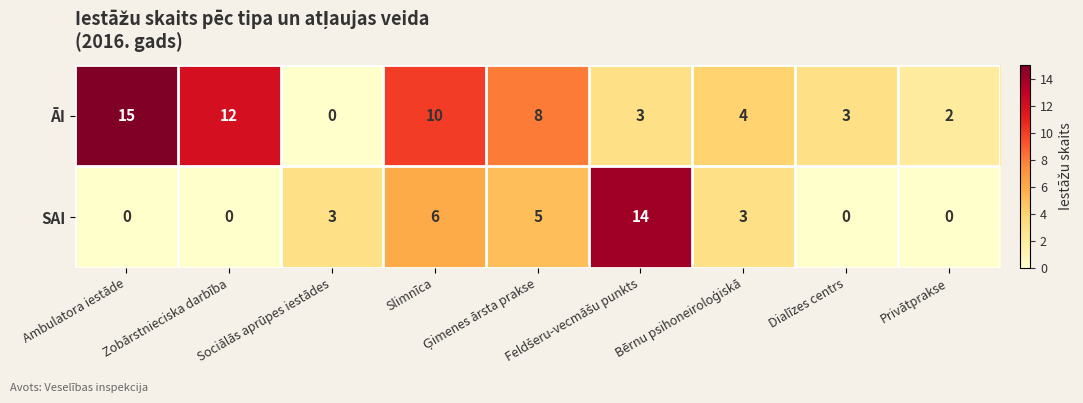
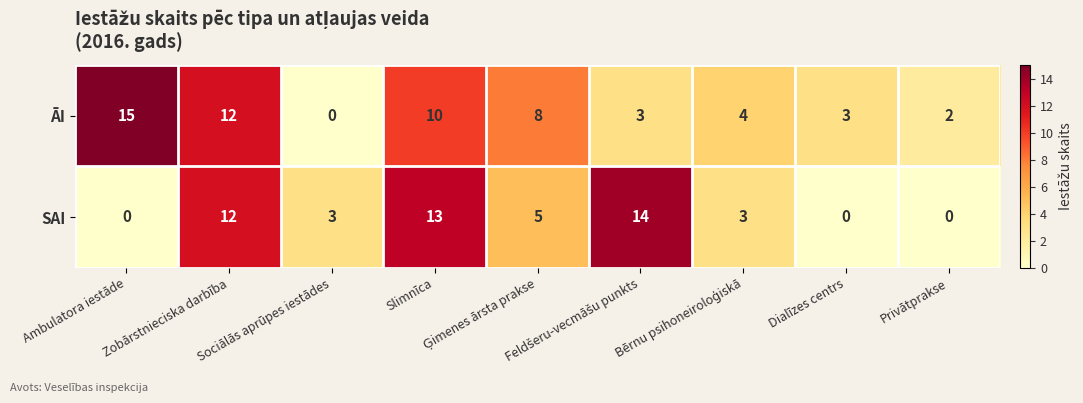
  {
    "ĀI": {
      "Ambulatora iestāde": 15,
      "Zobārstnieciska darbība": 12,
      "Sociālās aprūpes iestādes": 0,
      "Slimnīca": 10,
      "Ģimenes ārsta prakse": 8,
      "Feldšeru-vecmāšu punkts": 3,
      "Bērnu psihoneiroloģiskā": 4,
      "Dialīzes centrs": 3,
      "Privātprakse": 2
    },
    "SAI": {
      "Ambulatora iestāde": 0,
-     "Zobārstnieciska darbība": 0,
+     "Zobārstnieciska darbība": 12,
      "Sociālās aprūpes iestādes": 3,
-     "Slimnīca": 6,
+     "Slimnīca": 13,
      "Ģimenes ārsta prakse": 5,
      "Feldšeru-vecmāšu punkts": 14,
      "Bērnu psihoneiroloģiskā": 3,
      "Dialīzes centrs": 0,
      "Privātprakse": 0
    }
  }
